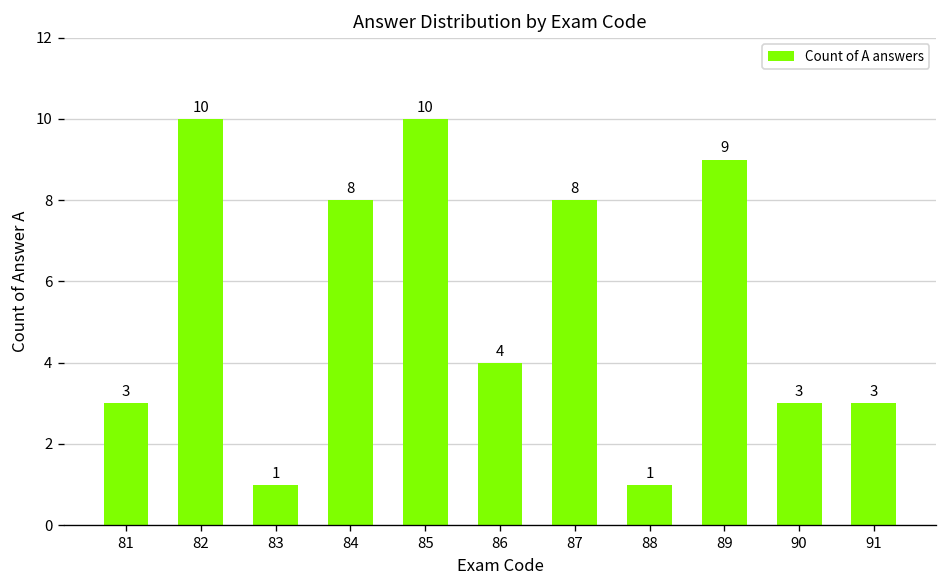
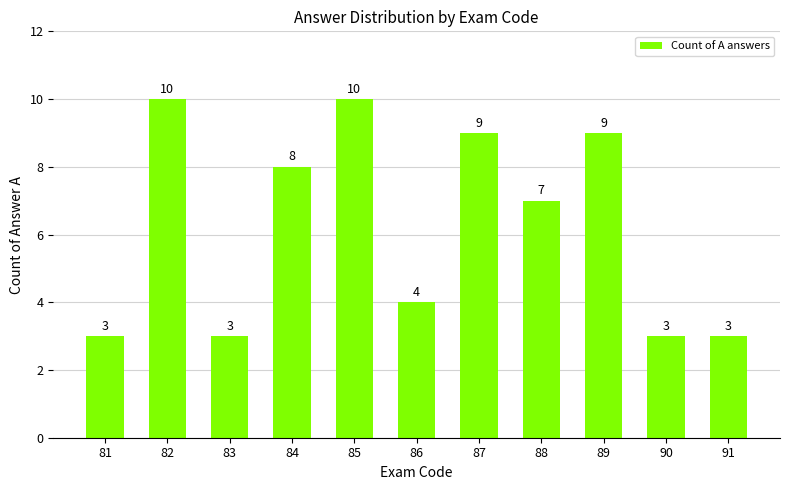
  {
    "81": 3,
    "82": 10,
-   "83": 1,
+   "83": 3,
    "84": 8,
    "85": 10,
    "86": 4,
-   "87": 8,
-   "88": 1,
+   "87": 9,
+   "88": 7,
    "89": 9,
    "90": 3,
    "91": 3
  }
